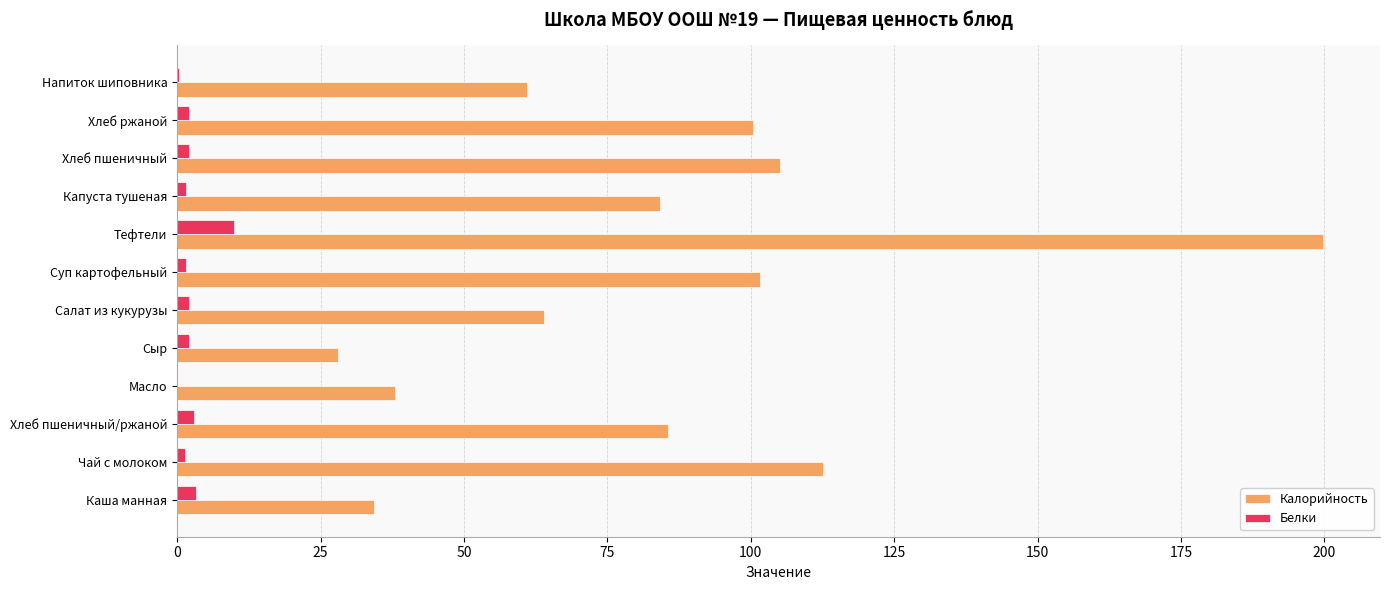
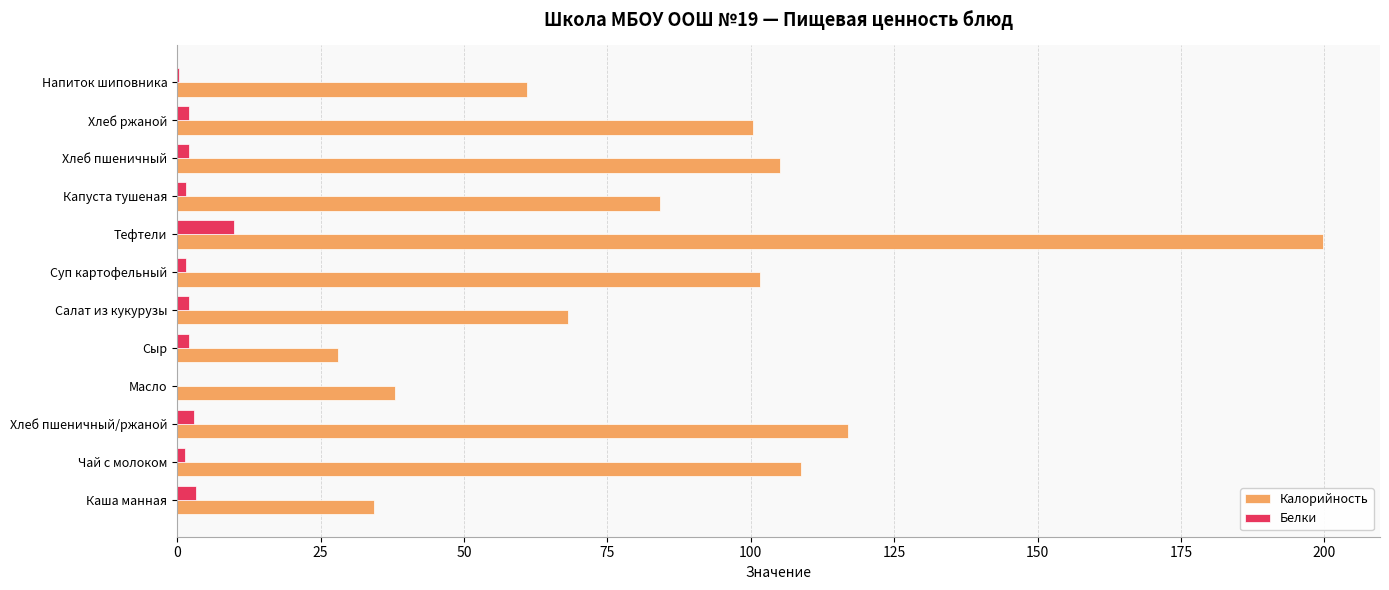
  {
    "Калорийность": {
      "Напиток шиповника": 61,
      "Хлеб ржаной": 100,
      "Хлеб пшеничный": 105,
      "Капуста тушеная": 84,
      "Тефтели": 200,
      "Суп картофельный": 102,
-     "Салат из кукурузы": 64,
+     "Салат из кукурузы": 68,
      "Сыр": 28,
      "Масло": 38,
-     "Хлеб пшеничный/ржаной": 86,
-     "Чай с молоком": 113,
+     "Хлеб пшеничный/ржаной": 117,
+     "Чай с молоком": 109,
      "Каша манная": 34
    },
    "Белки": {
      "Хлеб ржаной": 2,
      "Хлеб пшеничный": 2,
      "Капуста тушеная": 2,
      "Тефтели": 10,
      "Суп картофельный": 2,
      "Салат из кукурузы": 2,
      "Сыр": 2,
      "Масло": 0,
      "Хлеб пшеничный/ржаной": 3,
      "Чай с молоком": 1,
      "Каша манная": 3
    }
  }
